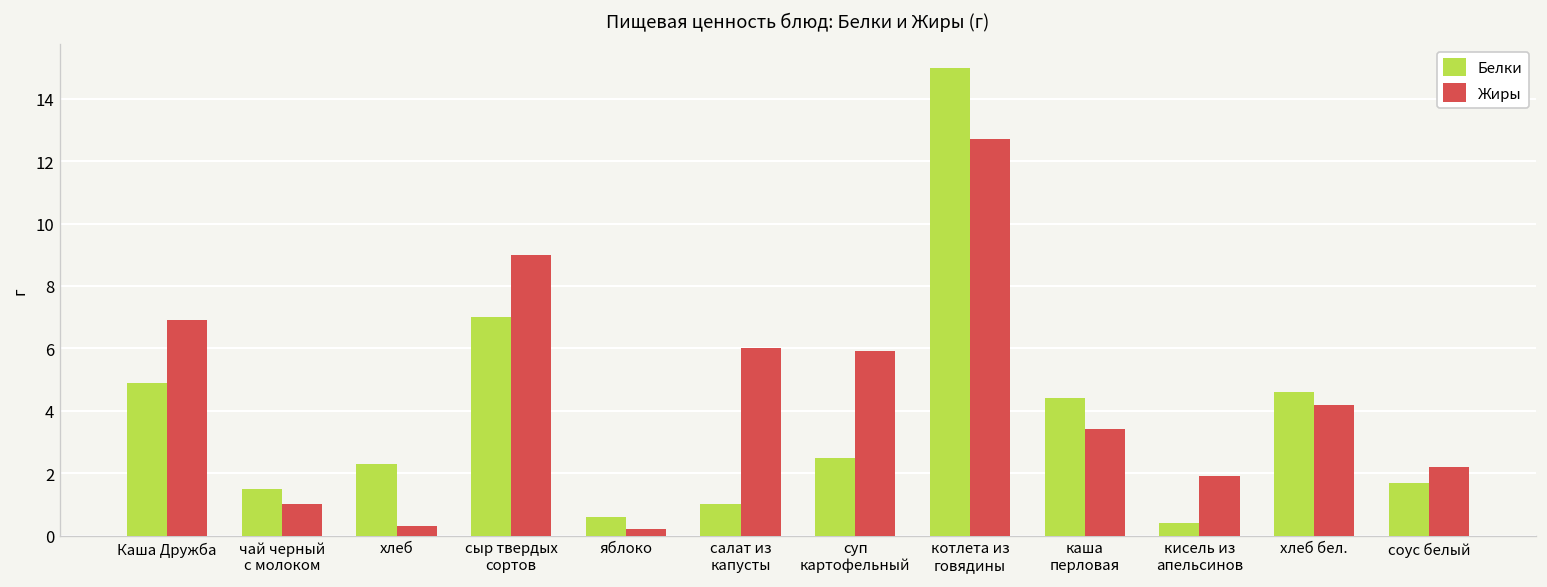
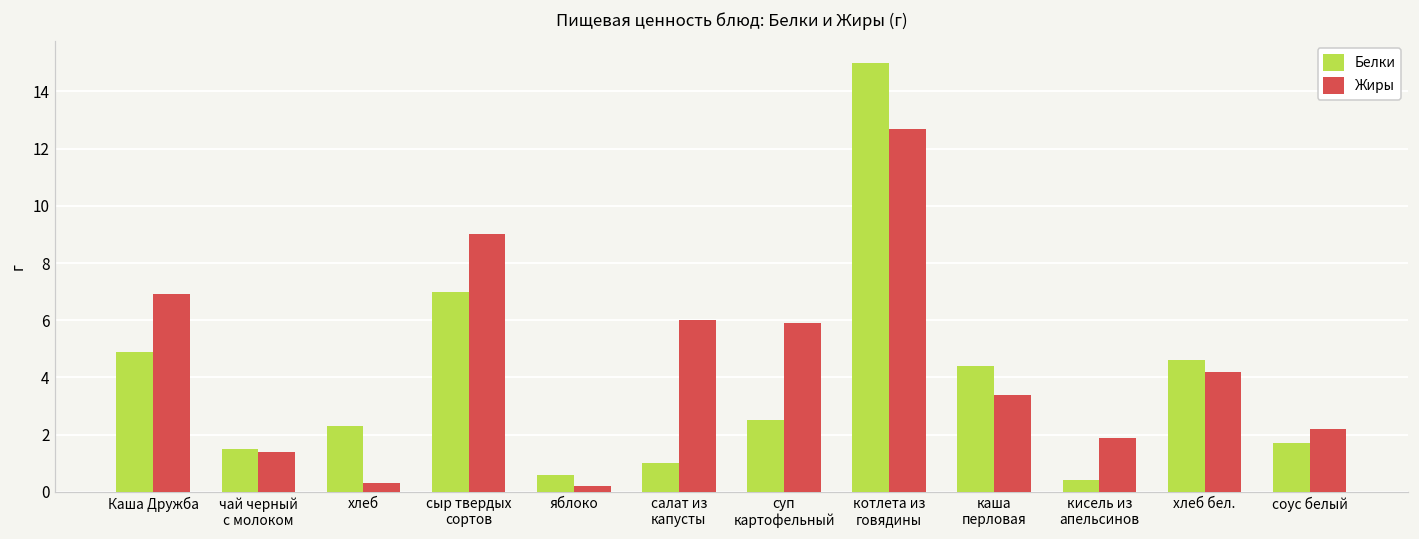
  {
    "Белки": {
      "Каша Дружба": 4.9,
      "чай черный с молоком": 1.5,
      "хлеб": 2.3,
      "сыр твердых сортов": 7.0,
      "яблоко": 0.6,
      "салат из капусты": 1.0,
      "суп картофельный": 2.5,
      "котлета из говядины": 15.0,
      "каша перловая": 4.4,
      "кисель из апельсинов": 0.4,
      "хлеб бел.": 4.6,
      "соус белый": 1.7
    },
    "Жиры": {
      "Каша Дружба": 6.9,
-     "чай черный с молоком": 1.0,
+     "чай черный с молоком": 1.4,
      "хлеб": 0.3,
      "сыр твердых сортов": 9.0,
      "яблоко": 0.2,
      "салат из капусты": 6.0,
      "суп картофельный": 5.9,
      "котлета из говядины": 12.7,
      "каша перловая": 3.4,
      "кисель из апельсинов": 1.9,
      "хлеб бел.": 4.2,
      "соус белый": 2.2
    }
  }
